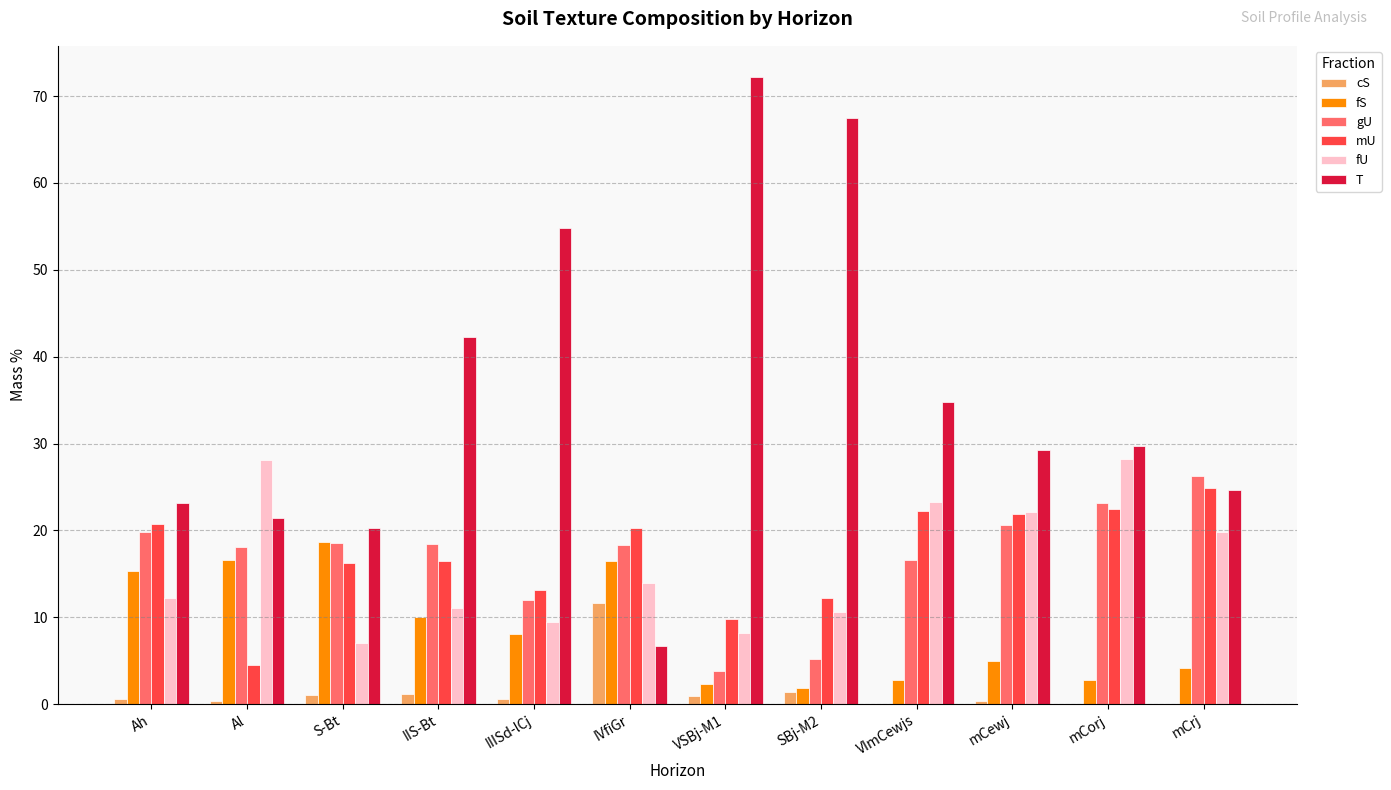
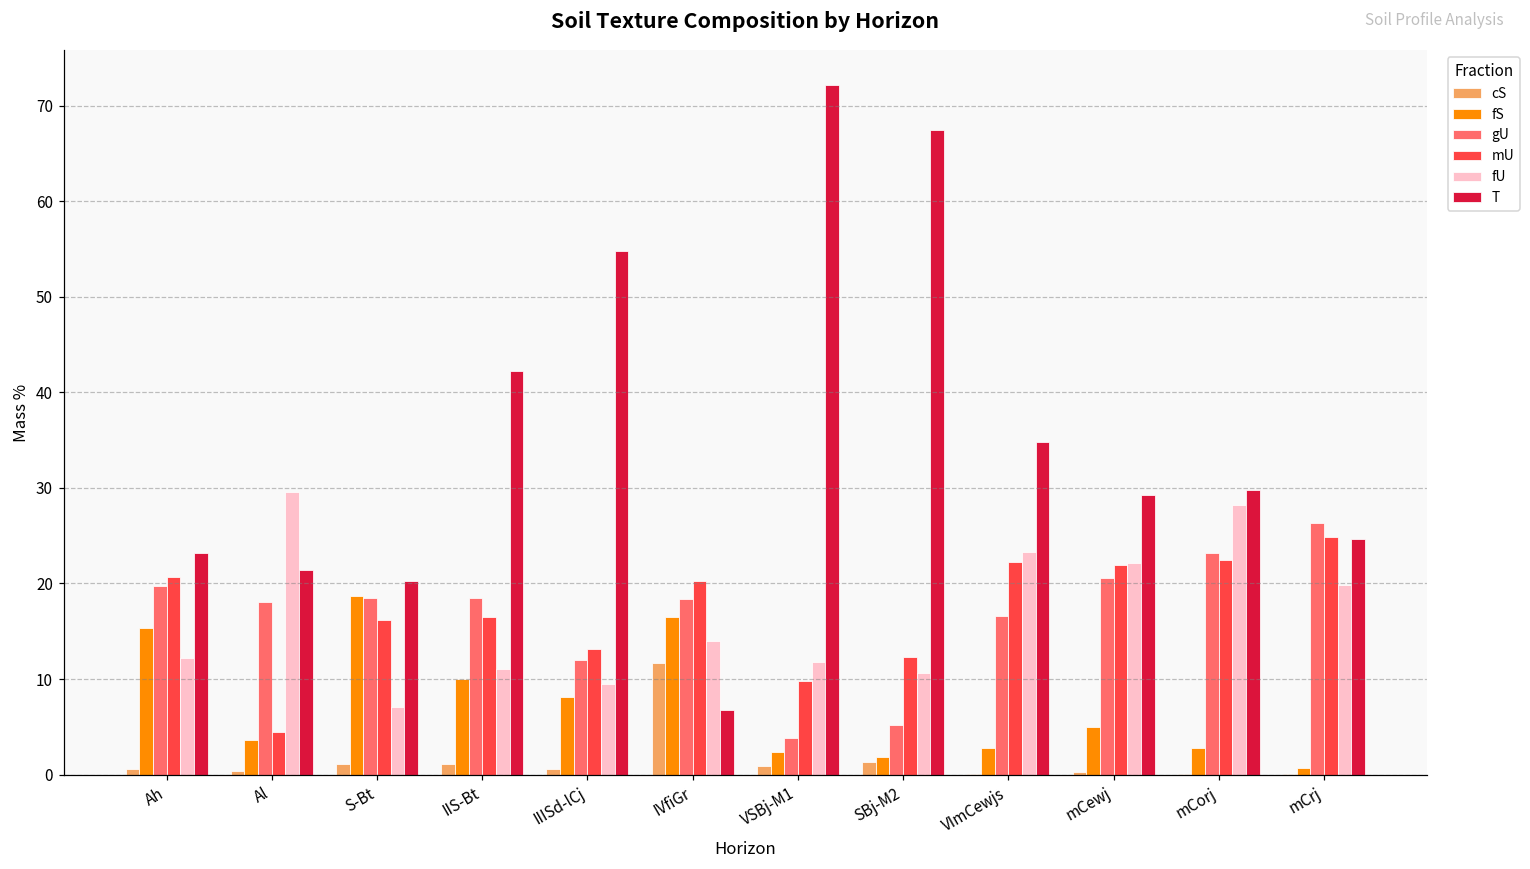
  {
    "fS": {
      "Ah": 15,
-     "Al": 17,
+     "Al": 4,
      "S-Bt": 19,
      "IIS-Bt": 10,
      "IIISd-lCj": 8,
      "IVfiGr": 16,
      "VSBj-M1": 2,
      "SBj-M2": 2,
      "VImCewjs": 3,
      "mCewj": 5,
      "mCorj": 3,
-     "mCrj": 4
+     "mCrj": 1
    },
    "fU": {
      "Ah": 12,
-     "Al": 28,
+     "Al": 30,
      "S-Bt": 7,
      "IIS-Bt": 11,
      "IIISd-lCj": 9,
      "IVfiGr": 14,
-     "VSBj-M1": 8,
+     "VSBj-M1": 12,
      "SBj-M2": 11,
      "VImCewjs": 23,
      "mCewj": 22,
      "mCorj": 28,
      "mCrj": 20
    }
  }
